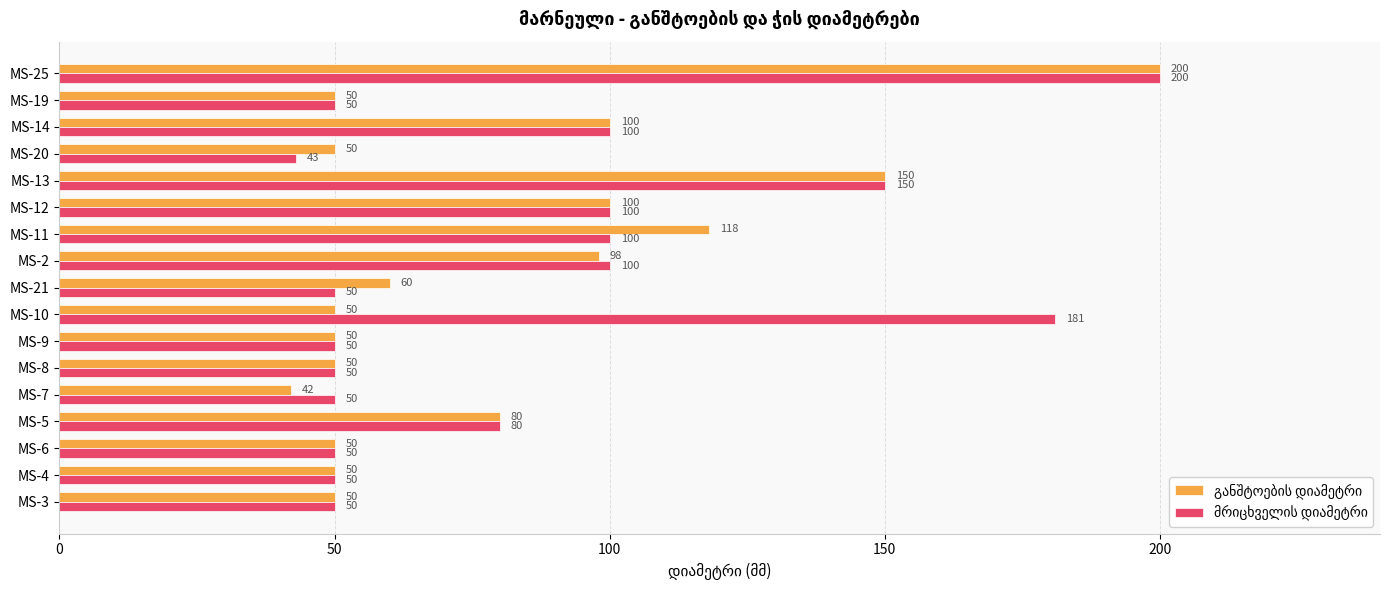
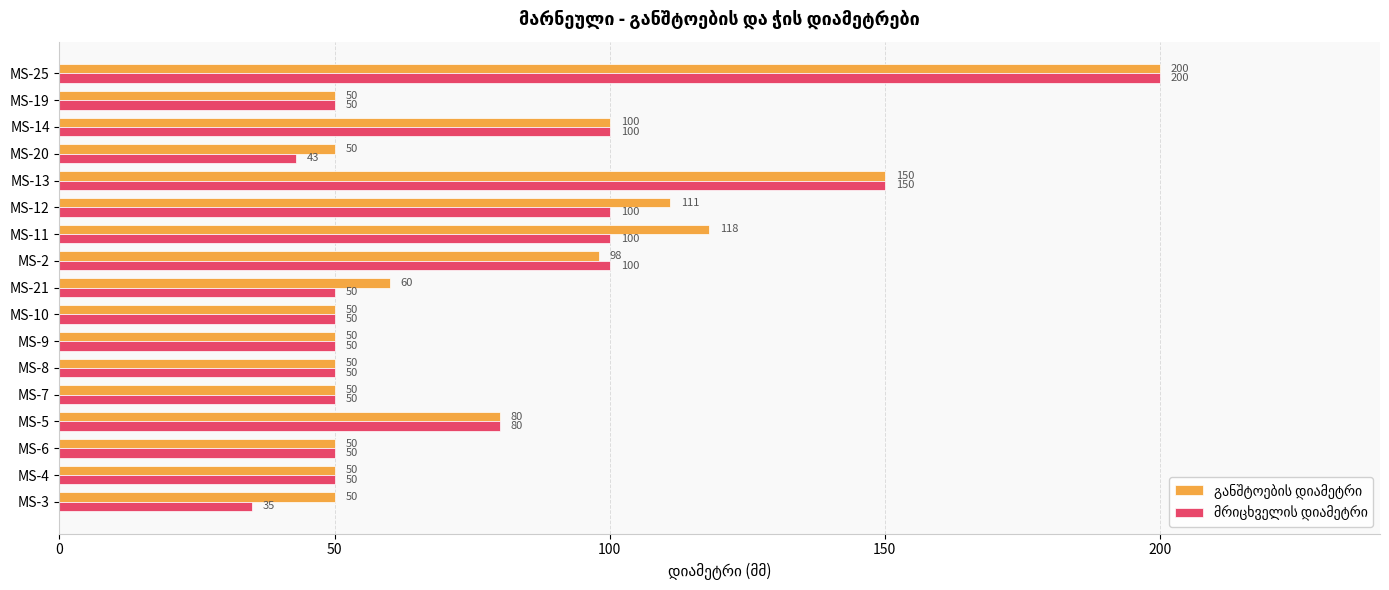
  {
    "განშტოების დიამეტრი": {
      "MS-25": 200,
      "MS-19": 50,
      "MS-14": 100,
      "MS-20": 50,
      "MS-13": 150,
-     "MS-12": 100,
+     "MS-12": 111,
      "MS-11": 118,
      "MS-2": 98,
      "MS-21": 60,
      "MS-10": 50,
      "MS-9": 50,
      "MS-8": 50,
-     "MS-7": 42,
+     "MS-7": 50,
      "MS-5": 80,
      "MS-6": 50,
      "MS-4": 50,
      "MS-3": 50
    },
    "მრიცხველის დიამეტრი": {
      "MS-25": 200,
      "MS-19": 50,
      "MS-14": 100,
      "MS-20": 43,
      "MS-13": 150,
      "MS-12": 100,
      "MS-11": 100,
      "MS-2": 100,
      "MS-21": 50,
-     "MS-10": 181,
+     "MS-10": 50,
      "MS-9": 50,
      "MS-8": 50,
      "MS-7": 50,
      "MS-5": 80,
      "MS-6": 50,
      "MS-4": 50,
-     "MS-3": 50
+     "MS-3": 35
    }
  }
